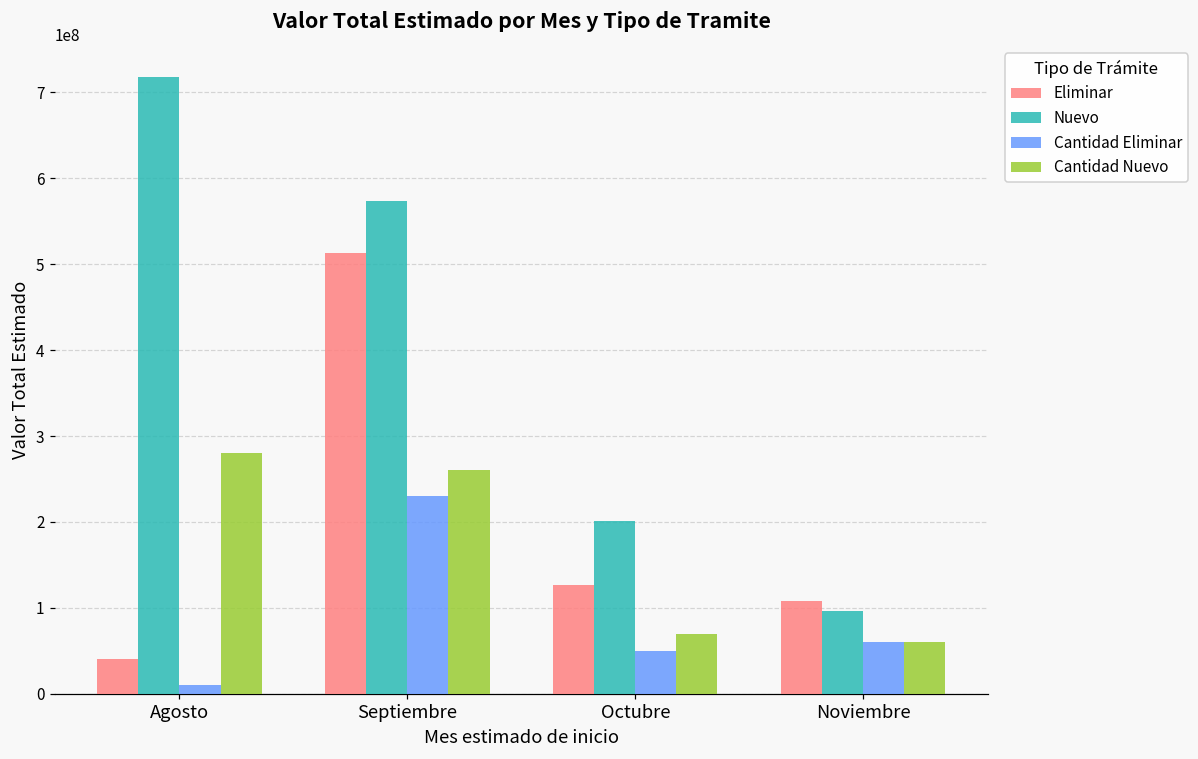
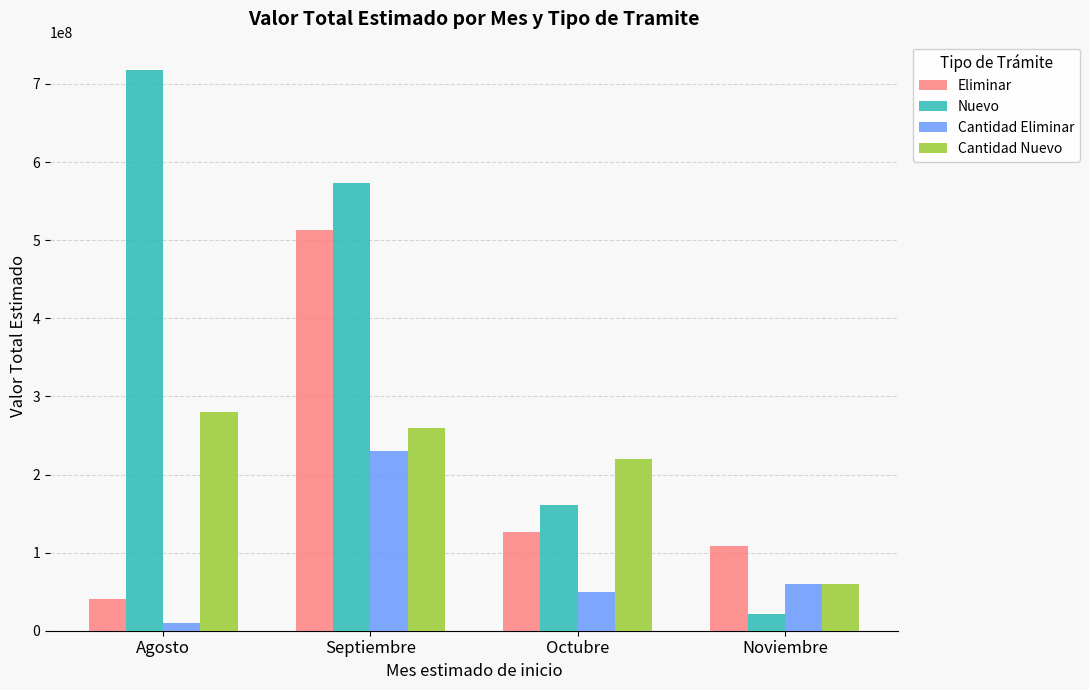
  {
    "Eliminar": {
      "Agosto": 40000000,
      "Septiembre": 510000000,
      "Octubre": 130000000,
      "Noviembre": 110000000
    },
    "Nuevo": {
      "Agosto": 720000000,
      "Septiembre": 570000000,
-     "Octubre": 200000000,
-     "Noviembre": 100000000
+     "Octubre": 160000000,
+     "Noviembre": 20000000
    },
    "Cantidad Eliminar": {
      "Agosto": 10000000,
      "Septiembre": 230000000,
      "Octubre": 50000000,
      "Noviembre": 60000000
    },
    "Cantidad Nuevo": {
      "Agosto": 280000000,
      "Septiembre": 260000000,
-     "Octubre": 70000000,
+     "Octubre": 220000000,
      "Noviembre": 60000000
    }
  }
